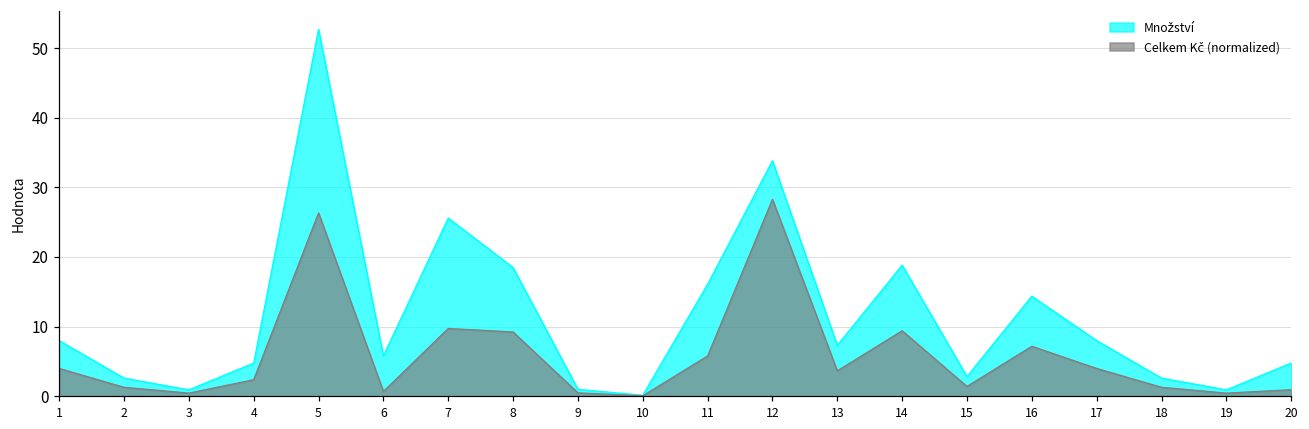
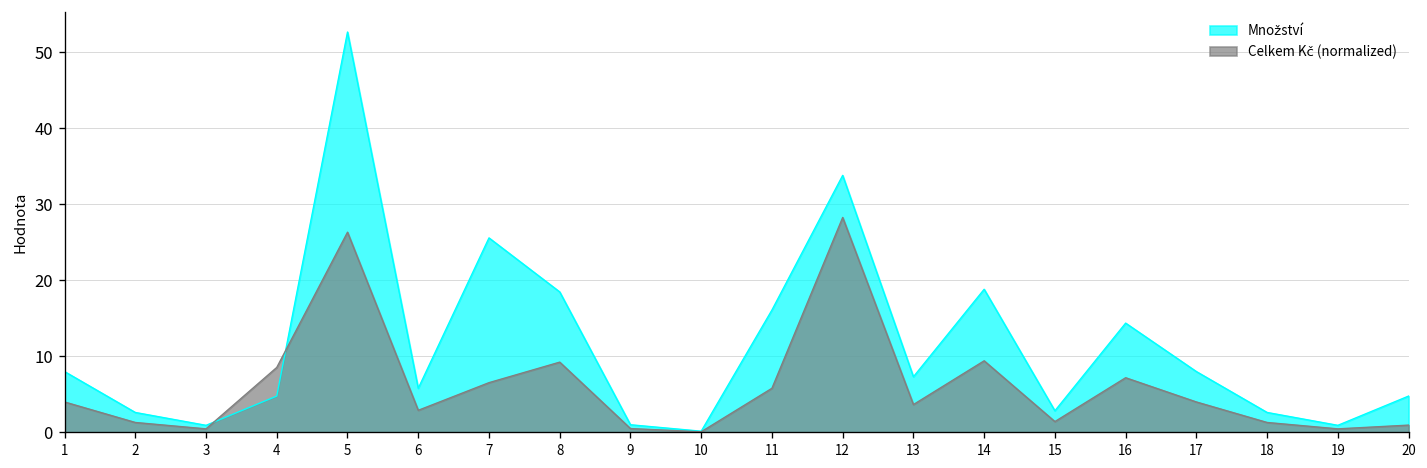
  {
    "Množství": {
      "1": 8,
      "2": 3,
      "3": 1,
      "4": 5,
      "5": 53,
      "6": 6,
      "7": 26,
      "8": 18,
      "9": 1,
      "11": 16,
      "12": 34,
      "13": 7,
      "14": 19,
      "15": 3,
      "16": 14,
      "17": 8,
      "18": 3,
      "19": 1,
      "20": 5
    },
    "Celkem Kč (normalized)": {
      "1": 4,
      "2": 1,
      "3": 0,
-     "4": 2,
+     "4": 9,
      "5": 26,
-     "6": 1,
-     "7": 10,
+     "6": 3,
+     "7": 7,
      "8": 9,
      "9": 1,
      "11": 6,
      "12": 28,
      "13": 4,
      "14": 9,
      "15": 1,
      "16": 7,
      "17": 4,
      "18": 1,
      "19": 0,
      "20": 1
    }
  }
